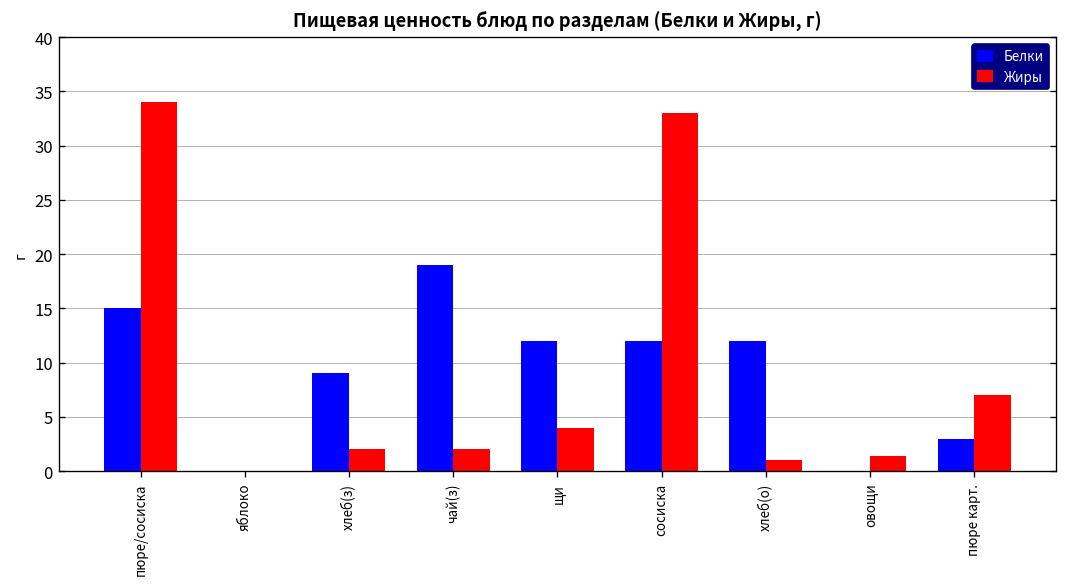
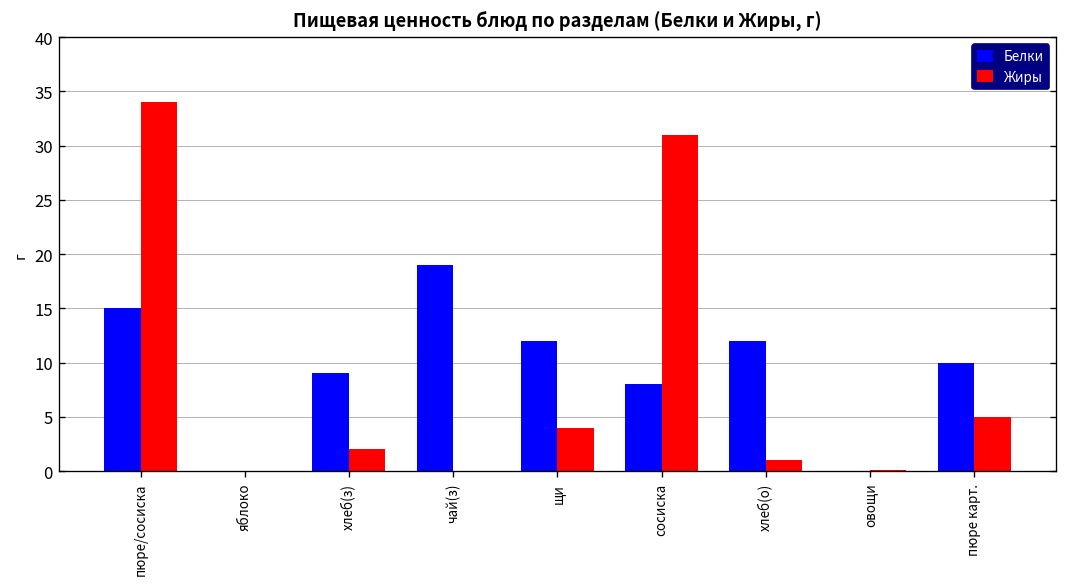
  {
    "Белки": {
      "пюре/сосиска": 15,
      "яблоко": 0,
      "хлеб(з)": 9,
      "чай(з)": 19,
      "щи": 12,
-     "сосиска": 12,
+     "сосиска": 8,
      "хлеб(о)": 12,
      "овощи": 0,
-     "пюре карт.": 3
+     "пюре карт.": 10
    },
    "Жиры": {
      "пюре/сосиска": 34,
      "яблоко": 0,
      "хлеб(з)": 2,
-     "чай(з)": 2,
+     "чай(з)": 0,
      "щи": 4,
-     "сосиска": 33,
+     "сосиска": 31,
      "хлеб(о)": 1,
-     "овощи": 1,
-     "пюре карт.": 7
+     "овощи": 0,
+     "пюре карт.": 5
    }
  }
